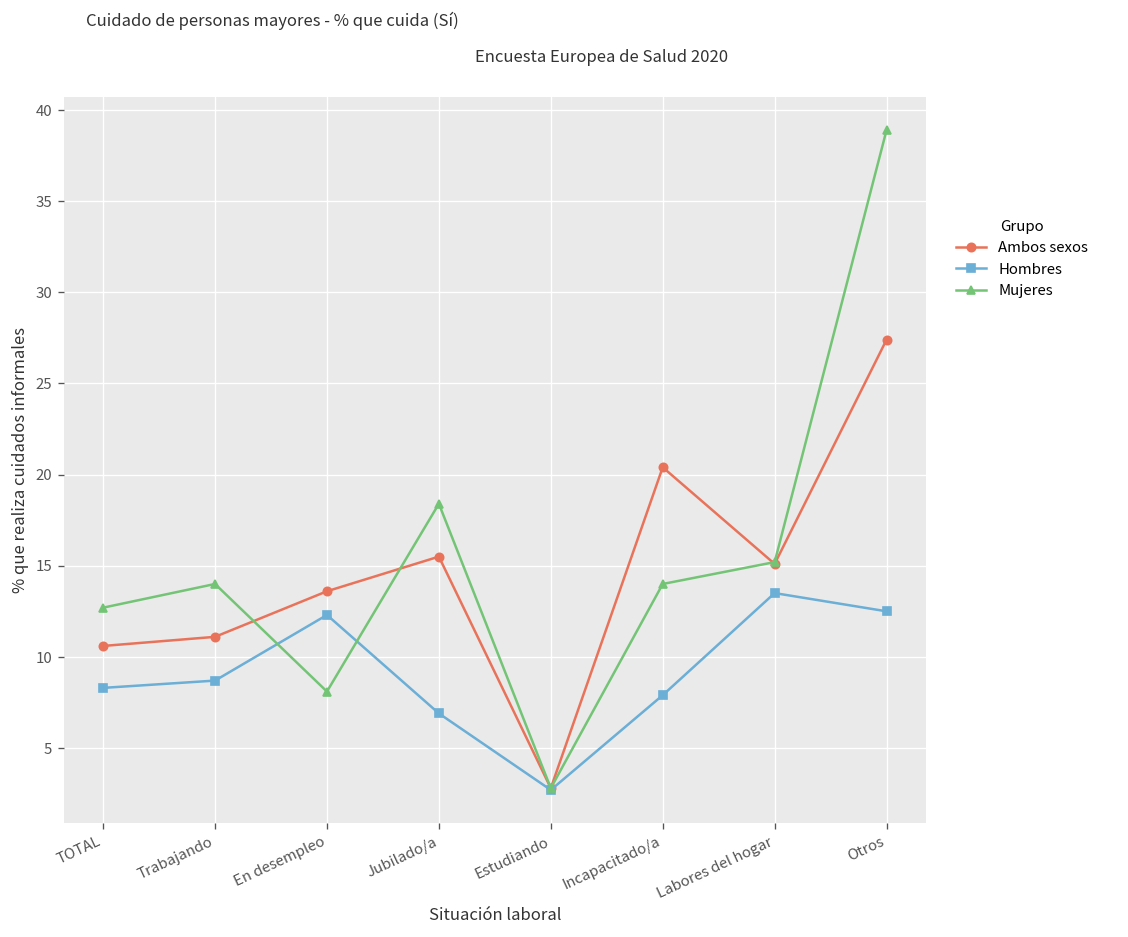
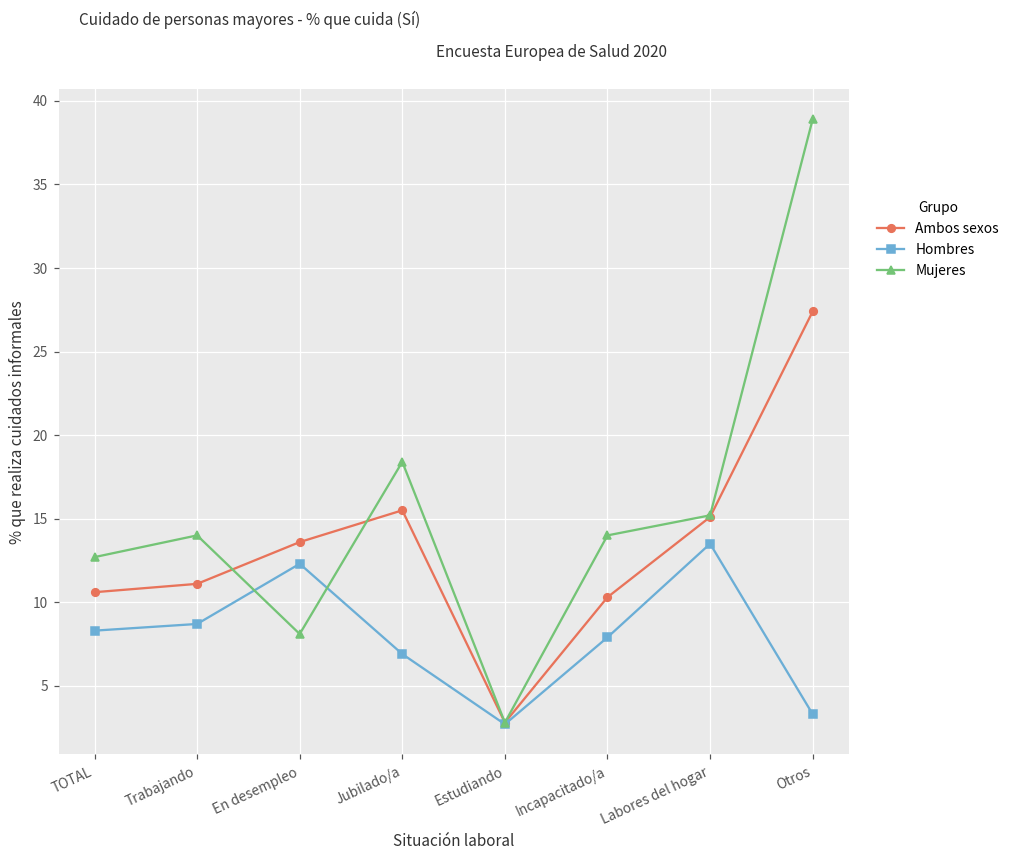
  {
    "Ambos sexos": {
      "TOTAL": 10.6,
      "Trabajando": 11.1,
      "En desempleo": 13.6,
      "Jubilado/a": 15.5,
-     "Incapacitado/a": 20.4,
+     "Incapacitado/a": 10.3,
      "Otros": 27.4
    },
    "Hombres": {
      "TOTAL": 8.3,
      "Trabajando": 8.7,
      "En desempleo": 12.3,
      "Jubilado/a": 6.9,
      "Incapacitado/a": 7.9,
      "Labores del hogar": 13.5,
-     "Otros": 12.5
+     "Otros": 3.3
    },
    "Mujeres": {
      "TOTAL": 12.7,
      "Trabajando": 14.0,
      "En desempleo": 8.1,
      "Jubilado/a": 18.4,
      "Incapacitado/a": 14.0,
      "Otros": 38.9
    }
  }
